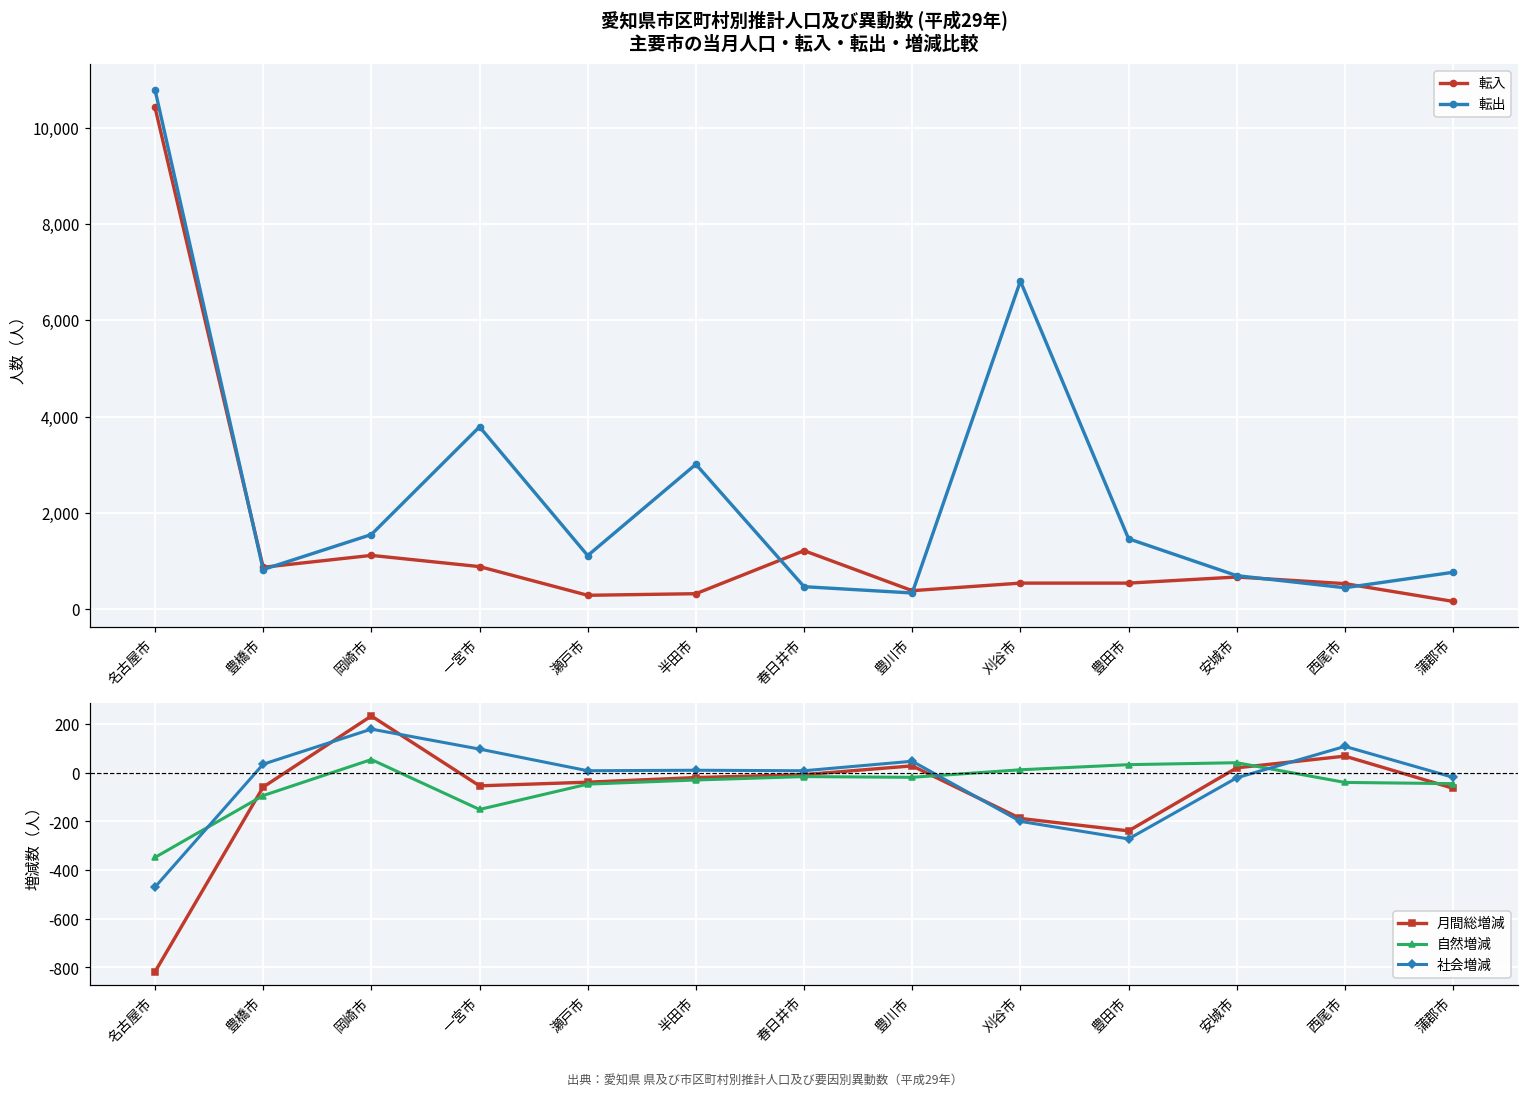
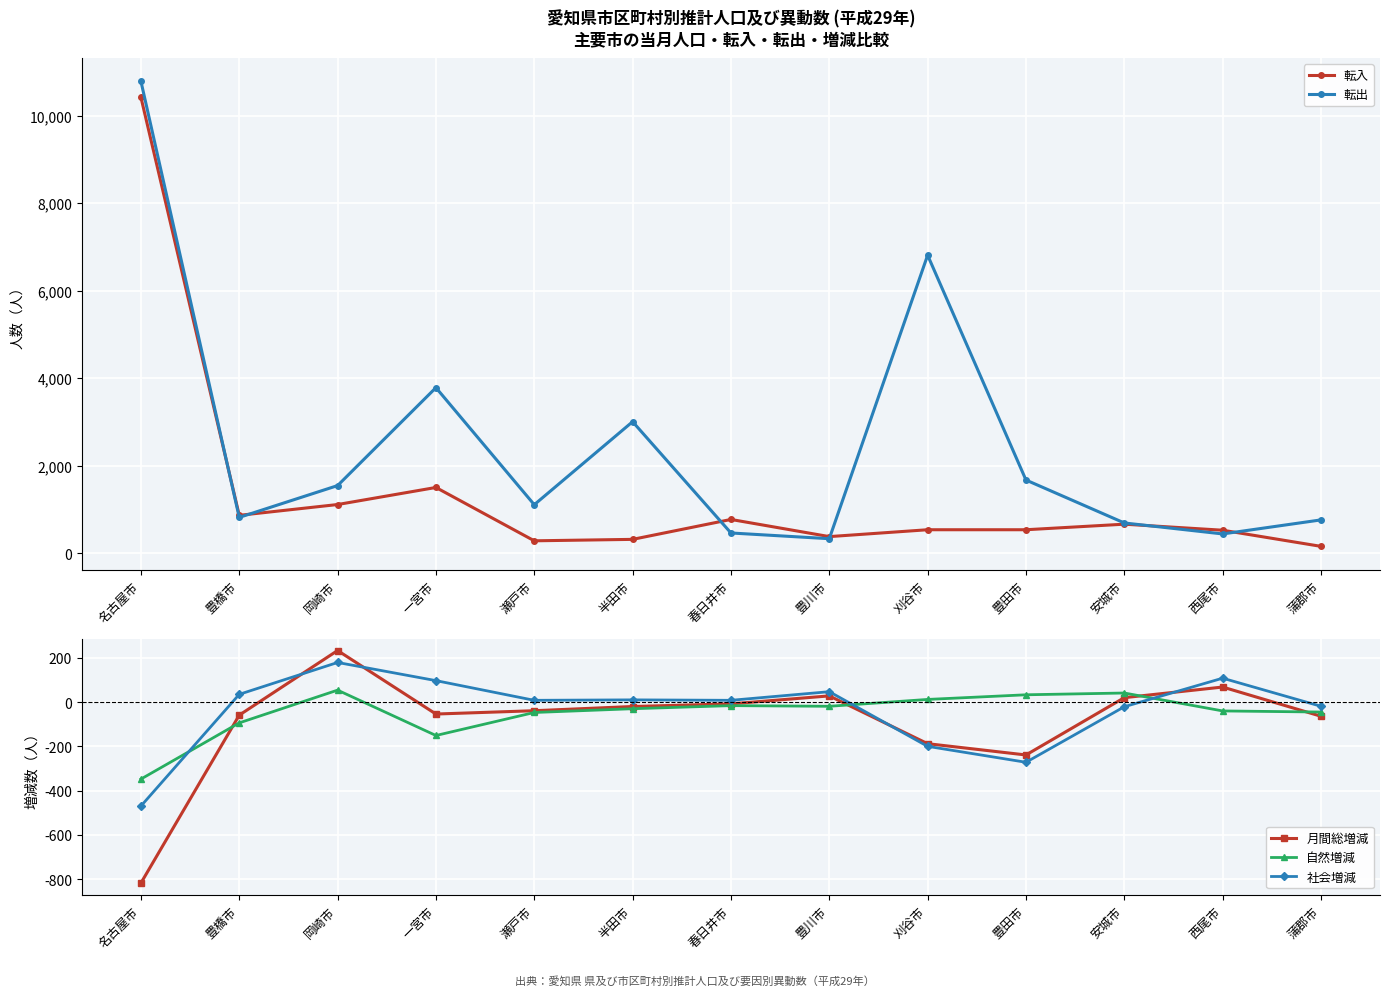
  {
    "愛知県市区町村別推計人口及び異動数 (平成29年) 主要市の当月人口・転入・転出・増減比較": {
      "転入": {
        "名古屋市": "10,400",
        "岡崎市": "1,100",
-       "一宮市": "900",
+       "一宮市": "1,500",
        "瀬戸市": "300",
        "半田市": "300",
-       "春日井市": "1,200",
+       "春日井市": "800",
        "刈谷市": "500",
        "豊田市": "500",
        "西尾市": "500",
        "蒲郡市": "200"
      },
      "転出": {
        "名古屋市": "10,800",
        "岡崎市": "1,500",
        "一宮市": "3,800",
        "瀬戸市": "1,100",
        "半田市": "3,000",
        "春日井市": "500",
        "刈谷市": "6,800",
-       "豊田市": "1,500",
+       "豊田市": "1,700",
        "西尾市": "400",
        "蒲郡市": "800"
      }
    }
  }
